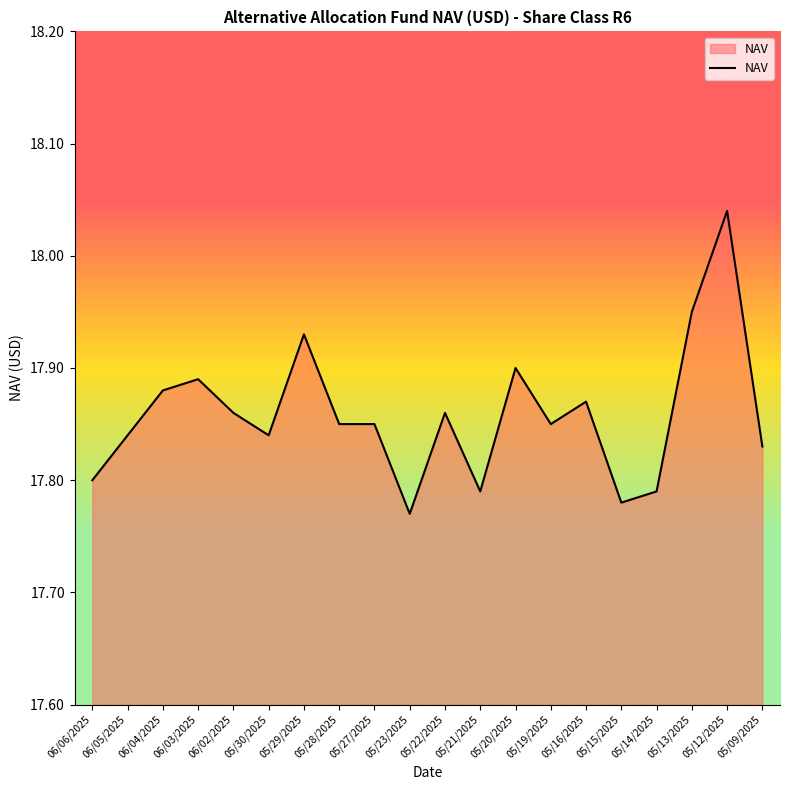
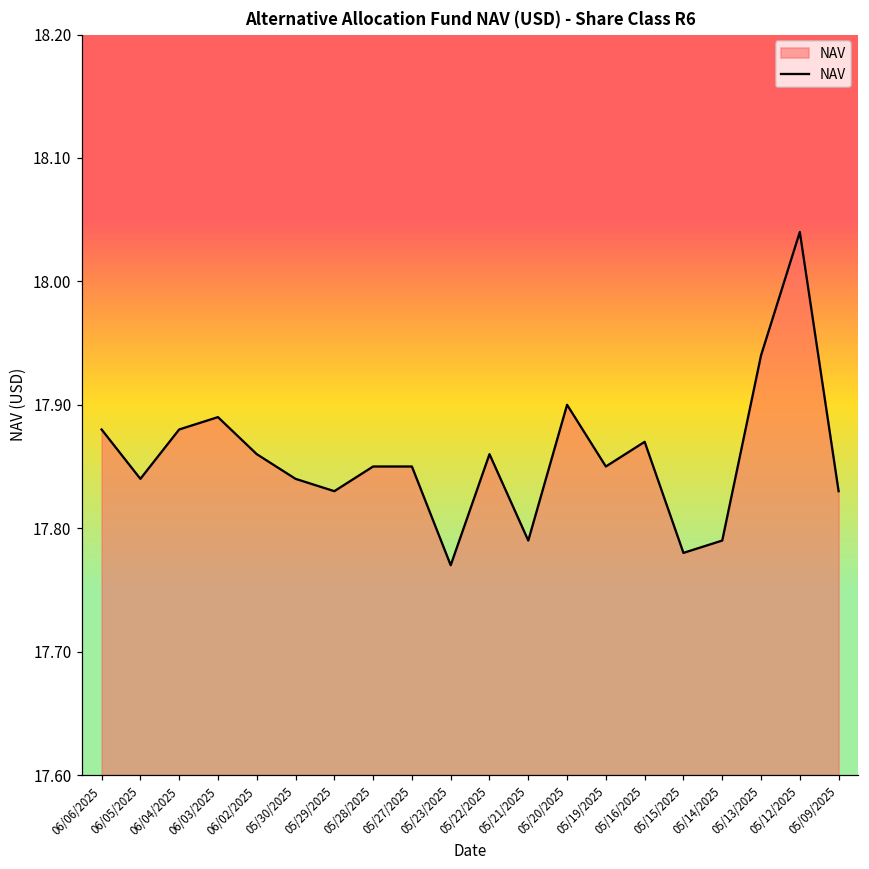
  {
-   "06/06/2025": 17.80,
+   "06/06/2025": 17.88,
    "06/05/2025": 17.84,
    "06/04/2025": 17.88,
    "06/03/2025": 17.89,
    "06/02/2025": 17.86,
    "05/30/2025": 17.84,
-   "05/29/2025": 17.93,
+   "05/29/2025": 17.83,
    "05/28/2025": 17.85,
    "05/27/2025": 17.85,
    "05/23/2025": 17.77,
    "05/22/2025": 17.86,
    "05/21/2025": 17.79,
    "05/20/2025": 17.90,
    "05/19/2025": 17.85,
    "05/16/2025": 17.87,
    "05/15/2025": 17.78,
    "05/14/2025": 17.79,
-   "05/13/2025": 17.95,
+   "05/13/2025": 17.94,
    "05/12/2025": 18.04,
    "05/09/2025": 17.83
  }
